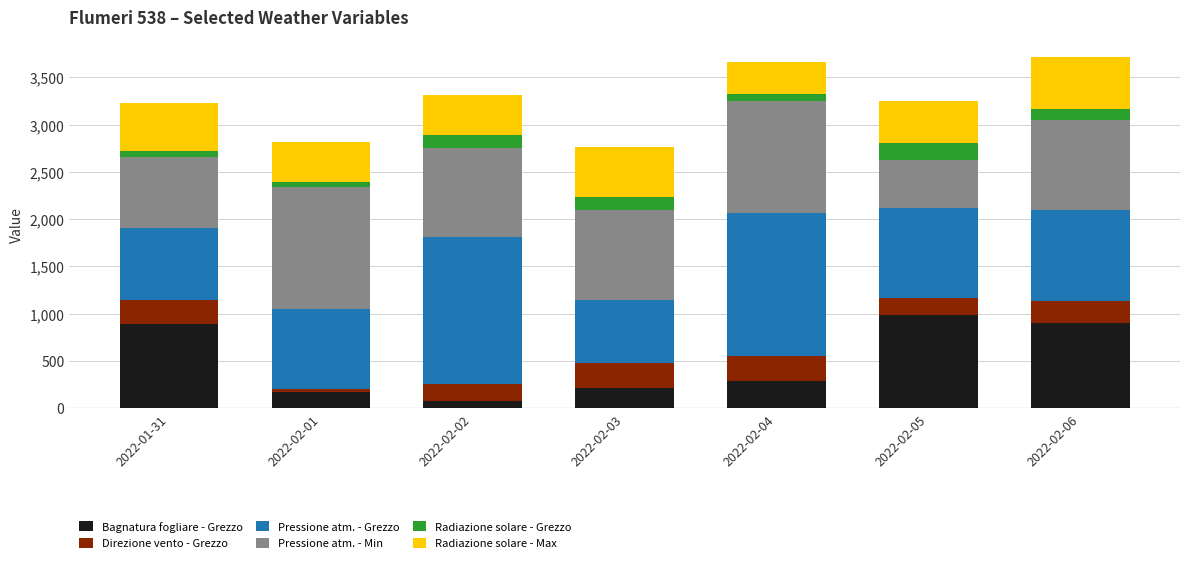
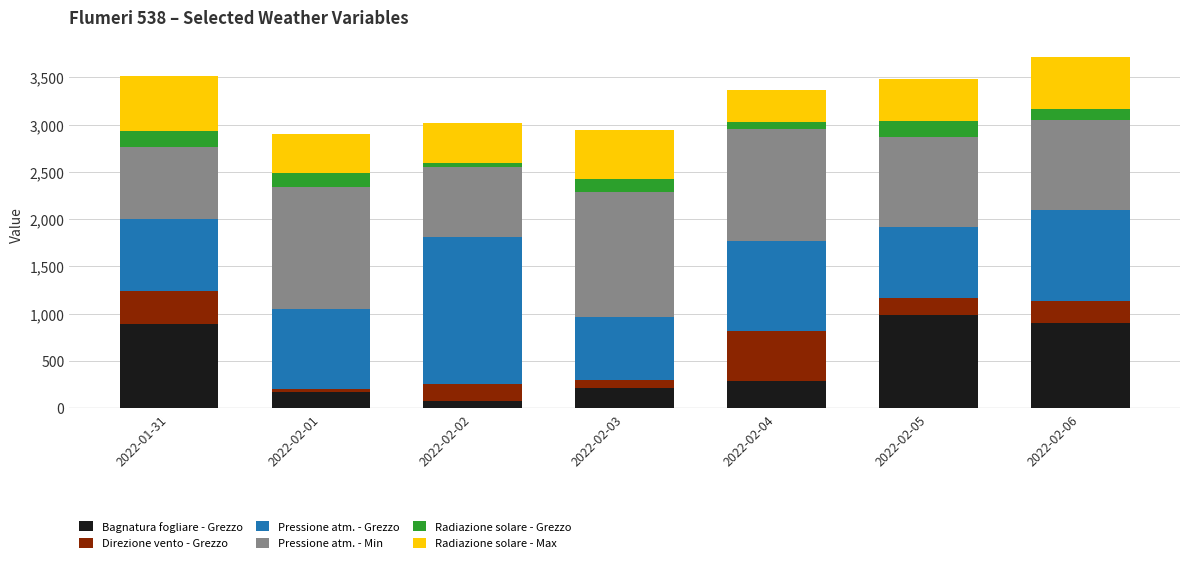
  {
    "Direzione vento - Grezzo": {
-     "2022-01-31": "300",
+     "2022-01-31": "400",
      "2022-02-01": "0",
      "2022-02-02": "200",
-     "2022-02-03": "300",
-     "2022-02-04": "300",
+     "2022-02-03": "100",
+     "2022-02-04": "500",
      "2022-02-05": "200",
      "2022-02-06": "200"
    },
    "Pressione atm. - Grezzo": {
      "2022-01-31": "800",
      "2022-02-01": "800",
      "2022-02-02": "1,600",
      "2022-02-03": "700",
-     "2022-02-04": "1,500",
-     "2022-02-05": "1,000",
+     "2022-02-04": "1,000",
+     "2022-02-05": "800",
      "2022-02-06": "1,000"
    },
    "Pressione atm. - Min": {
      "2022-01-31": "800",
      "2022-02-01": "1,300",
-     "2022-02-02": "900",
-     "2022-02-03": "1,000",
+     "2022-02-02": "700",
+     "2022-02-03": "1,300",
      "2022-02-04": "1,200",
-     "2022-02-05": "500",
+     "2022-02-05": "1,000",
      "2022-02-06": "1,000"
    },
    "Radiazione solare - Grezzo": {
-     "2022-01-31": "100",
-     "2022-02-01": "50",
-     "2022-02-02": "100",
+     "2022-01-31": "200",
+     "2022-02-01": "140",
+     "2022-02-02": "0",
      "2022-02-03": "100",
      "2022-02-04": "100",
      "2022-02-05": "200",
      "2022-02-06": "100"
    },
    "Radiazione solare - Max": {
-     "2022-01-31": "500",
+     "2022-01-31": "600",
      "2022-02-01": "400",
      "2022-02-02": "400",
      "2022-02-03": "500",
      "2022-02-04": "300",
      "2022-02-05": "400",
      "2022-02-06": "500"
    }
  }
